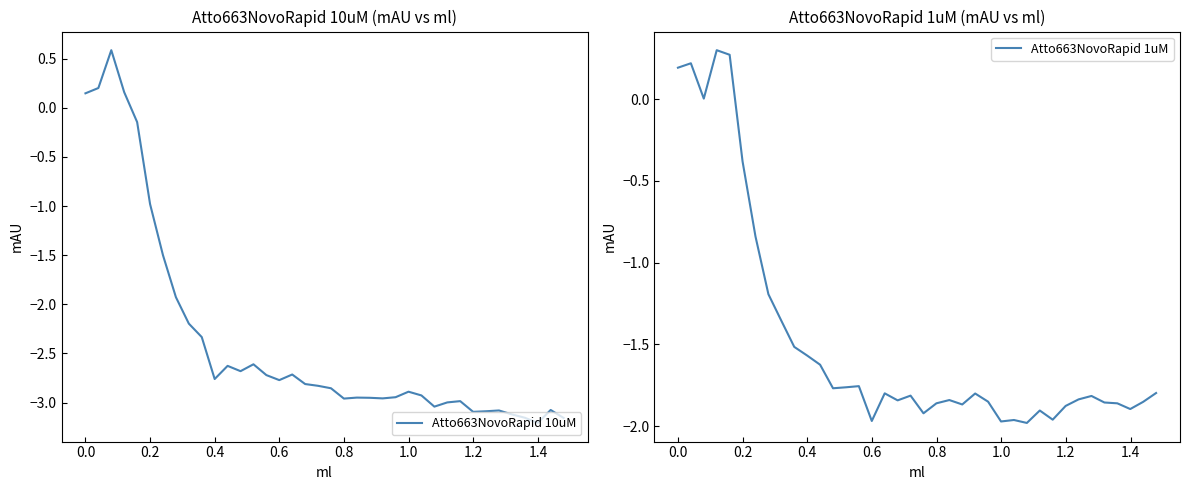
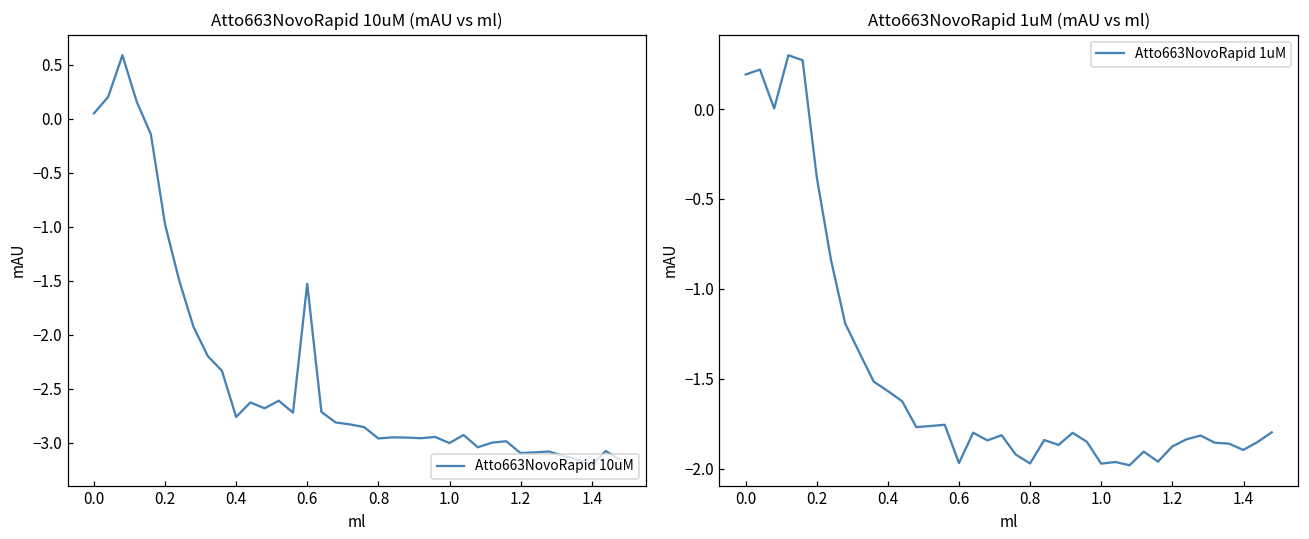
  {
    "Atto663NovoRapid 10uM (mAU vs ml)": {
-     "0.0": 0.1,
+     "0.0": 0.0,
      "0.2": -1.0,
      "0.4": -2.8,
-     "0.6": -2.8,
+     "0.6": -1.5,
      "0.8": -3.0,
-     "1.0": -2.9,
+     "1.0": -3.0,
      "1.2": -3.1
    },
    "Atto663NovoRapid 1uM (mAU vs ml)": {
      "0.0": 0.19,
      "0.2": -0.38,
      "0.4": -1.57,
      "0.6": -1.97,
-     "0.8": -1.86,
+     "0.8": -1.97,
      "1.0": -1.97,
      "1.2": -1.88
    }
  }
